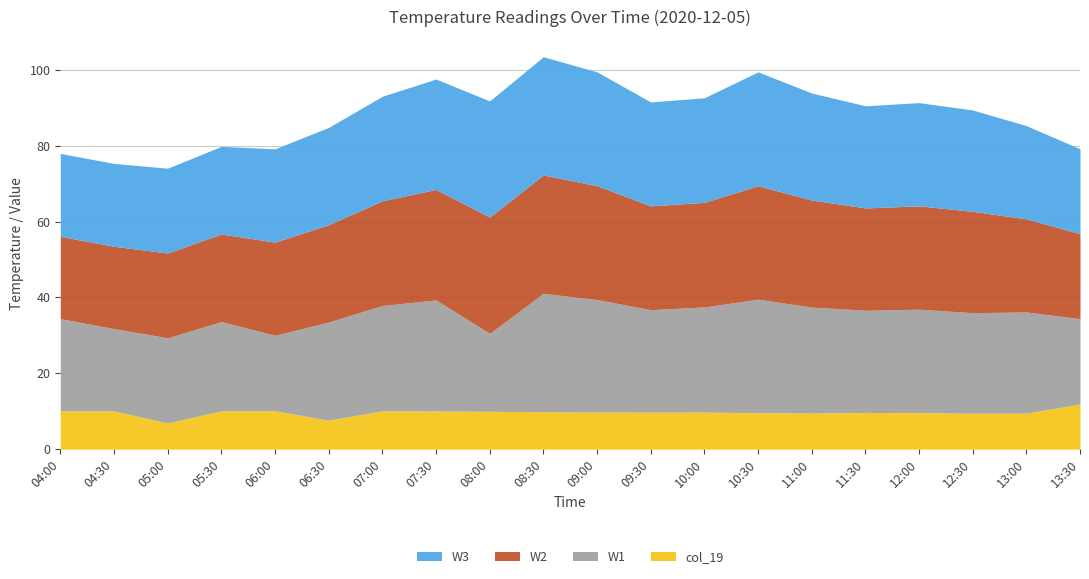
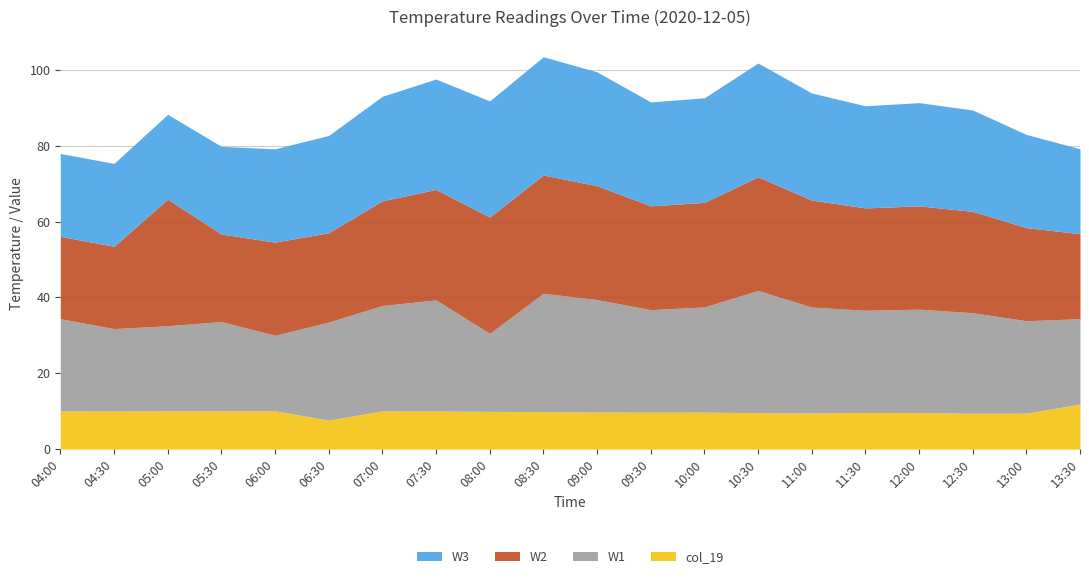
  {
    "col_19": {
      "04:00": 10,
      "04:30": 10,
-     "05:00": 7,
+     "05:00": 10,
      "05:30": 10,
      "06:00": 10,
      "06:30": 8,
      "07:00": 10,
      "07:30": 10,
      "08:00": 10,
      "08:30": 10,
      "09:00": 10,
      "09:30": 10,
      "10:00": 10,
      "10:30": 10,
      "11:00": 10,
      "11:30": 10,
      "12:00": 10,
      "12:30": 9,
      "13:00": 9,
      "13:30": 12
    },
    "W1": {
      "04:00": 24,
      "04:30": 22,
      "05:00": 22,
      "05:30": 24,
      "06:00": 20,
      "06:30": 26,
      "07:00": 28,
      "07:30": 29,
      "08:00": 21,
      "08:30": 31,
      "09:00": 30,
      "09:30": 27,
      "10:00": 28,
-     "10:30": 30,
+     "10:30": 32,
      "11:00": 28,
      "11:30": 27,
      "12:00": 27,
      "12:30": 27,
-     "13:00": 27,
+     "13:00": 24,
      "13:30": 23
    },
    "W2": {
      "04:00": 22,
      "04:30": 22,
-     "05:00": 22,
+     "05:00": 33,
      "05:30": 23,
      "06:00": 25,
-     "06:30": 26,
+     "06:30": 24,
      "07:00": 28,
      "07:30": 29,
      "08:00": 31,
      "08:30": 31,
      "09:00": 30,
      "09:30": 27,
      "10:00": 28,
      "10:30": 30,
      "11:00": 28,
      "11:30": 27,
      "12:00": 27,
      "12:30": 27,
      "13:00": 25,
      "13:30": 22
    },
    "W3": {
      "04:00": 22,
      "04:30": 22,
      "05:00": 22,
      "05:30": 23,
      "06:00": 25,
      "06:30": 26,
      "07:00": 28,
      "07:30": 29,
      "08:00": 31,
      "08:30": 31,
      "09:00": 30,
      "09:30": 27,
      "10:00": 28,
      "10:30": 30,
      "11:00": 28,
      "11:30": 27,
      "12:00": 27,
      "12:30": 27,
      "13:00": 25,
      "13:30": 22
    }
  }
